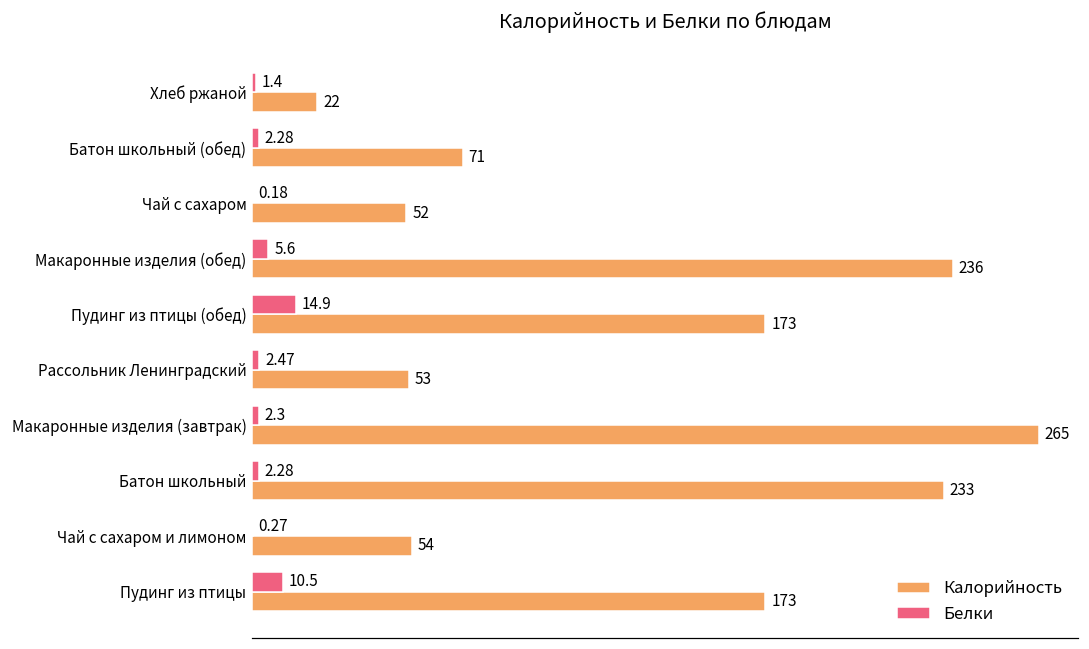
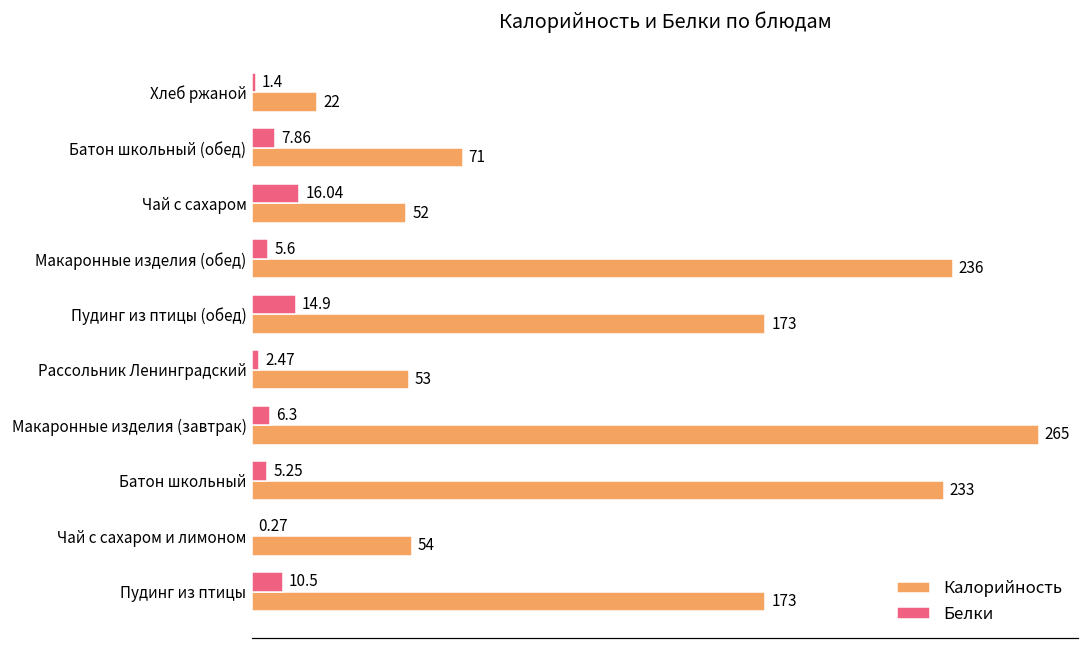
  {
    "Калорийность": {
      "Хлеб ржаной": 22,
      "Батон школьный (обед)": 71,
      "Чай с сахаром": 52,
      "Макаронные изделия (обед)": 236,
      "Пудинг из птицы (обед)": 173,
      "Рассольник Ленинградский": 53,
      "Макаронные изделия (завтрак)": 265,
      "Батон школьный": 233,
      "Чай с сахаром и лимоном": 54,
      "Пудинг из птицы": 173
    },
    "Белки": {
      "Хлеб ржаной": 1.4,
-     "Батон школьный (обед)": 2.28,
-     "Чай с сахаром": 0.18,
+     "Батон школьный (обед)": 7.86,
+     "Чай с сахаром": 16.04,
      "Макаронные изделия (обед)": 5.6,
      "Пудинг из птицы (обед)": 14.9,
      "Рассольник Ленинградский": 2.47,
-     "Макаронные изделия (завтрак)": 2.3,
-     "Батон школьный": 2.28,
+     "Макаронные изделия (завтрак)": 6.3,
+     "Батон школьный": 5.25,
      "Чай с сахаром и лимоном": 0.27,
      "Пудинг из птицы": 10.5
    }
  }
